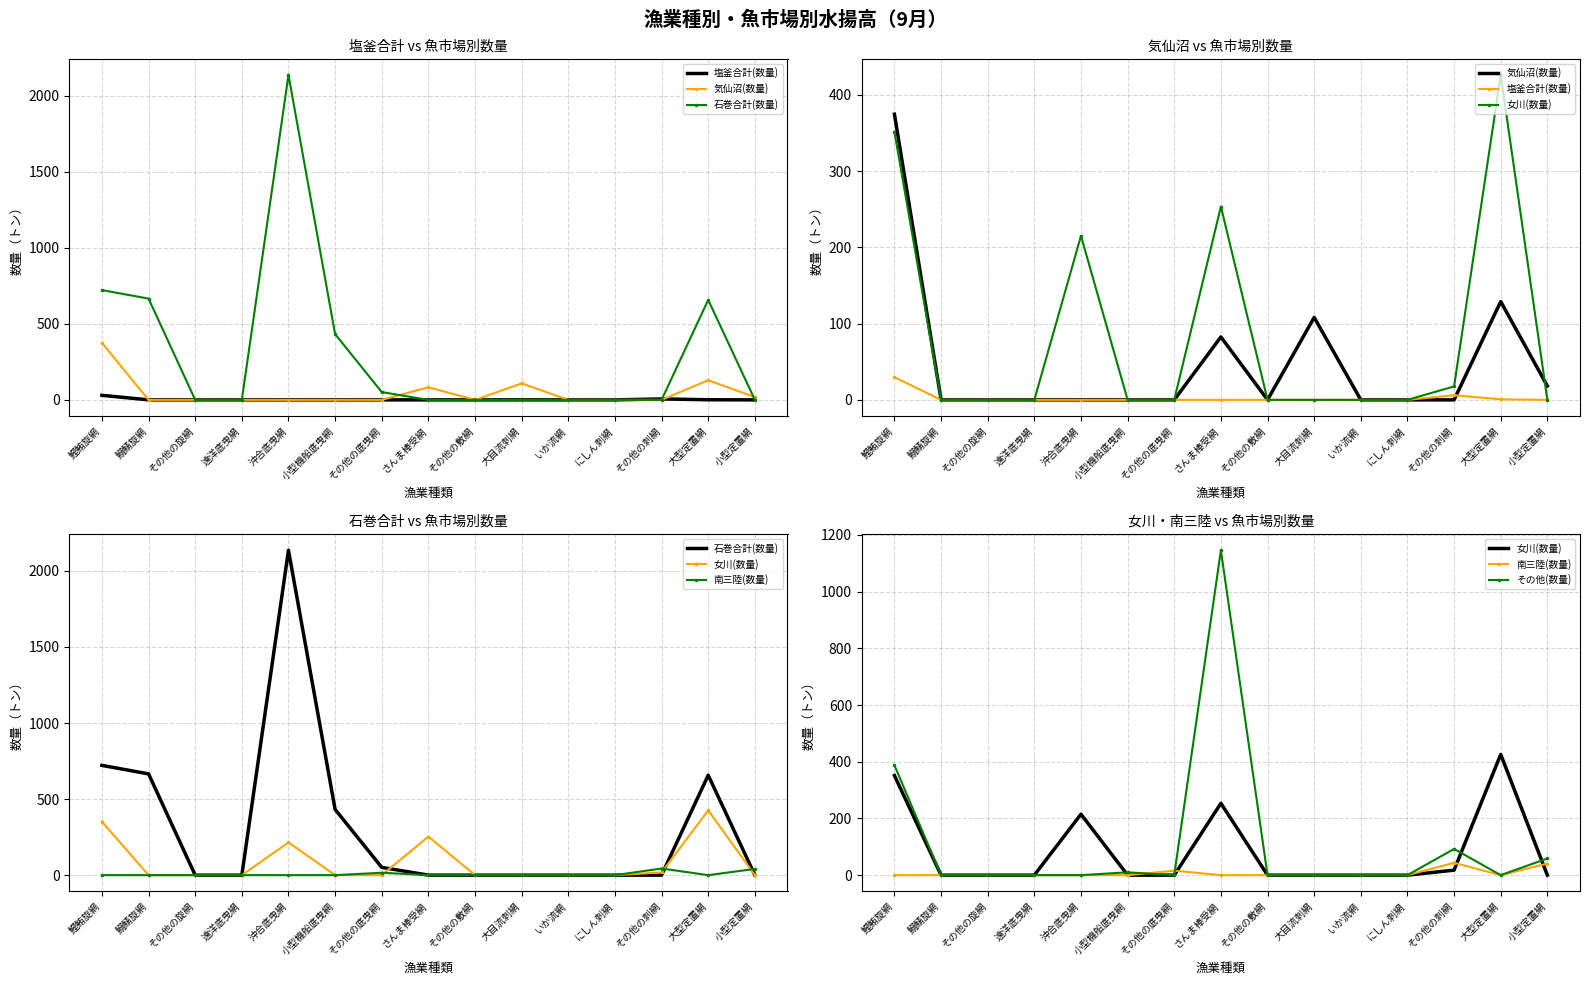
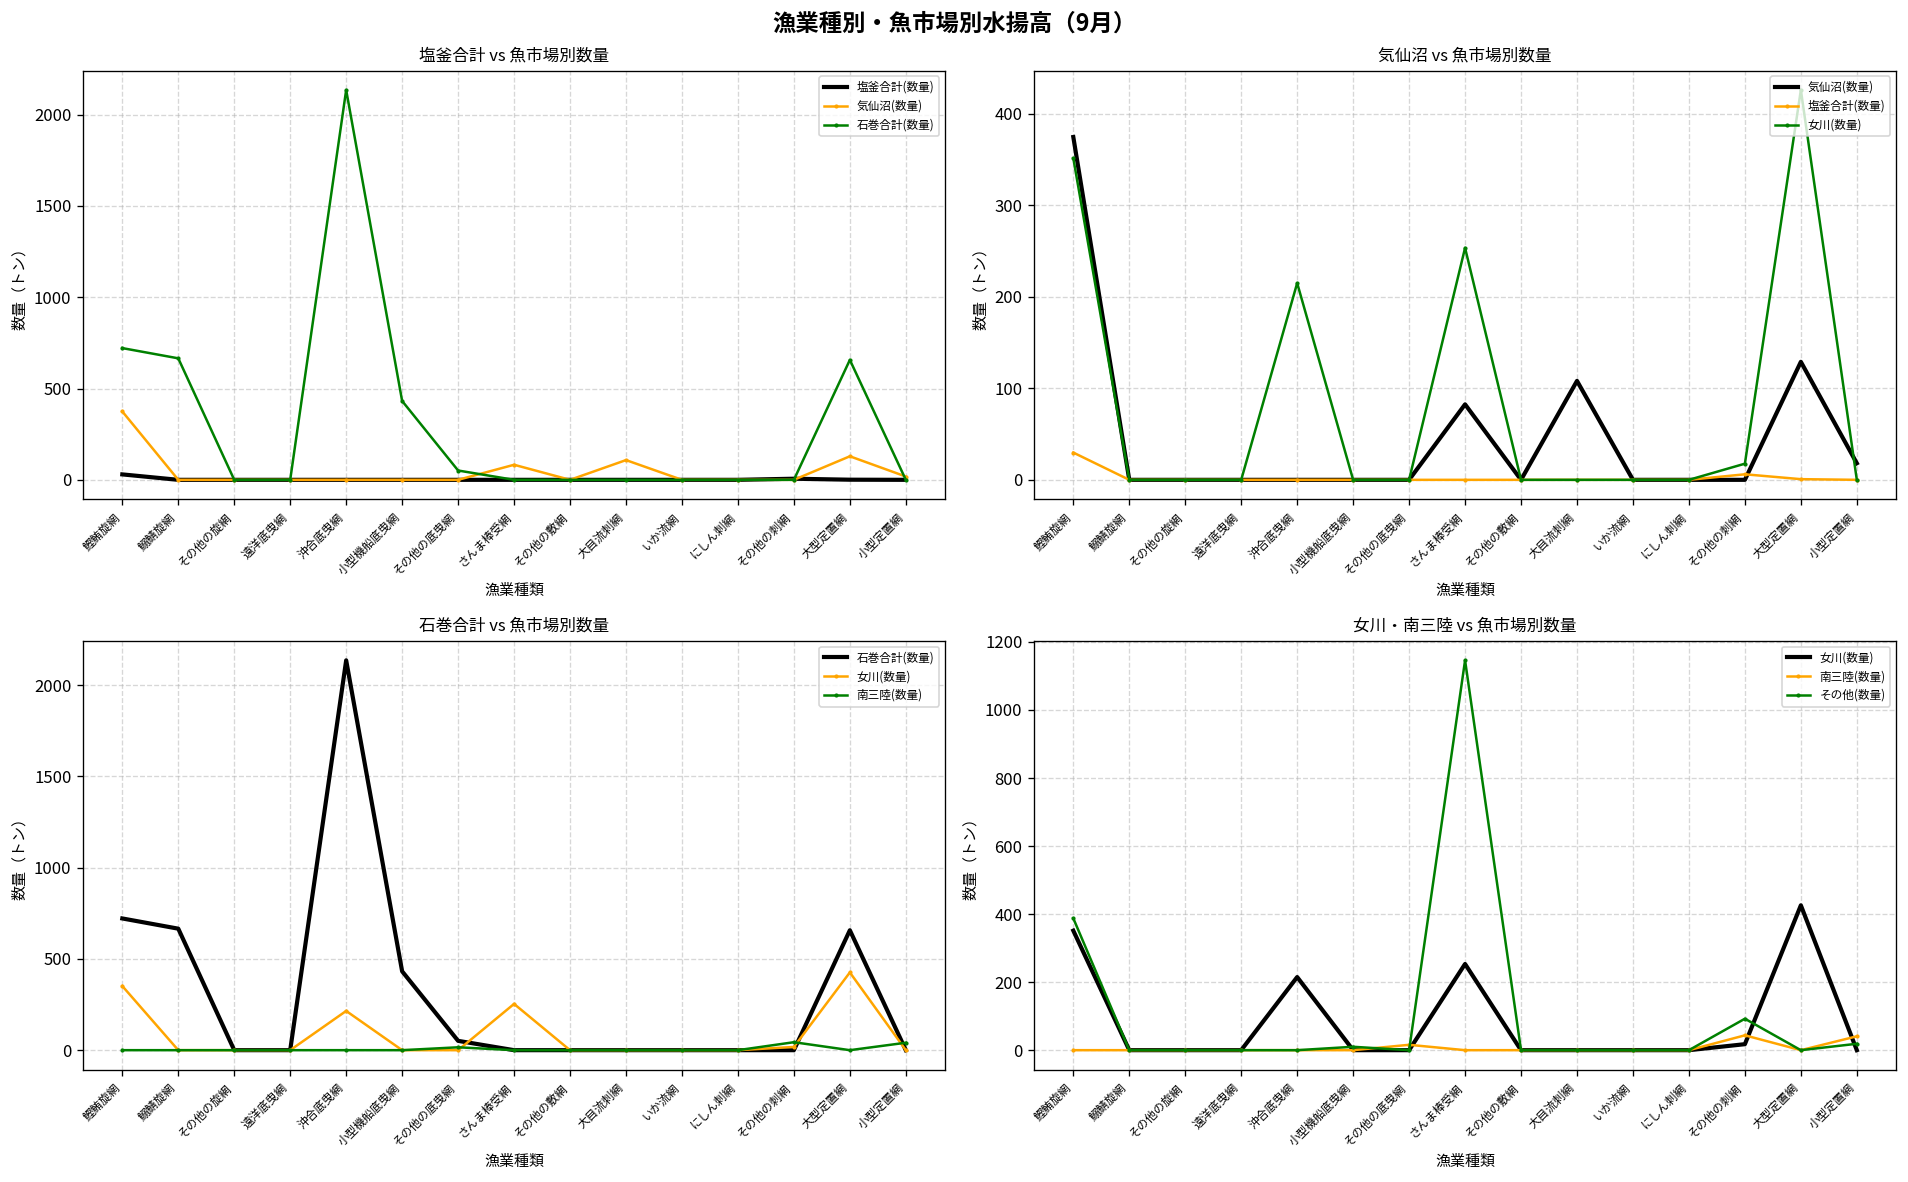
  {
    "気仙沼 vs 魚市場別数量": {
      "気仙沼(数量)": {
        "鰹鮪旋網": 370,
        "さんま棒受網": 80,
        "大目流刺網": 110,
        "その他の刺網": 0,
        "大型定置網": 130,
        "小型定置網": 20
      },
      "塩釜合計(数量)": {
        "鰹鮪旋網": 30,
        "さんま棒受網": 0,
        "その他の刺網": 10,
        "大型定置網": 0
      }
    },
    "石巻合計 vs 魚市場別数量": {
      "石巻合計(数量)": {
        "鰹鮪旋網": 720,
        "鰯鯖旋網": 670,
        "沖合底曳網": 2140,
        "小型機船底曳網": 430,
        "その他の底曳網": 50,
        "その他の刺網": 0,
        "大型定置網": 660
      }
    },
    "女川・南三陸 vs 魚市場別数量": {
      "女川(数量)": {
        "鰹鮪旋網": 350,
        "沖合底曳網": 210,
        "さんま棒受網": 250,
        "その他の刺網": 20,
        "大型定置網": 430,
        "小型定置網": 0
      },
      "南三陸(数量)": {
        "鰹鮪旋網": 0,
        "その他の底曳網": 20,
        "さんま棒受網": 0,
        "その他の刺網": 40,
        "小型定置網": 40
      },
      "その他(数量)": {
        "鰹鮪旋網": 390,
        "小型機船底曳網": 10,
        "さんま棒受網": 1150,
        "その他の刺網": 90,
-       "小型定置網": 60
+       "小型定置網": 20
      }
    }
  }
